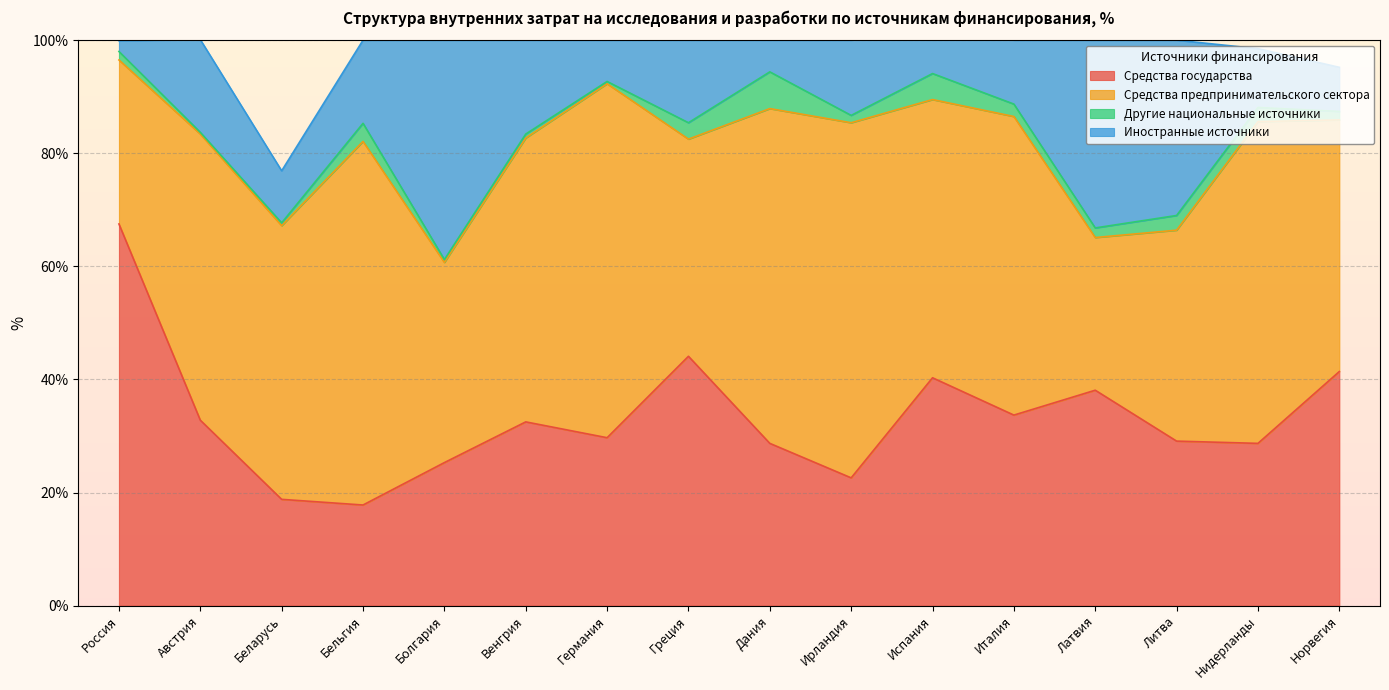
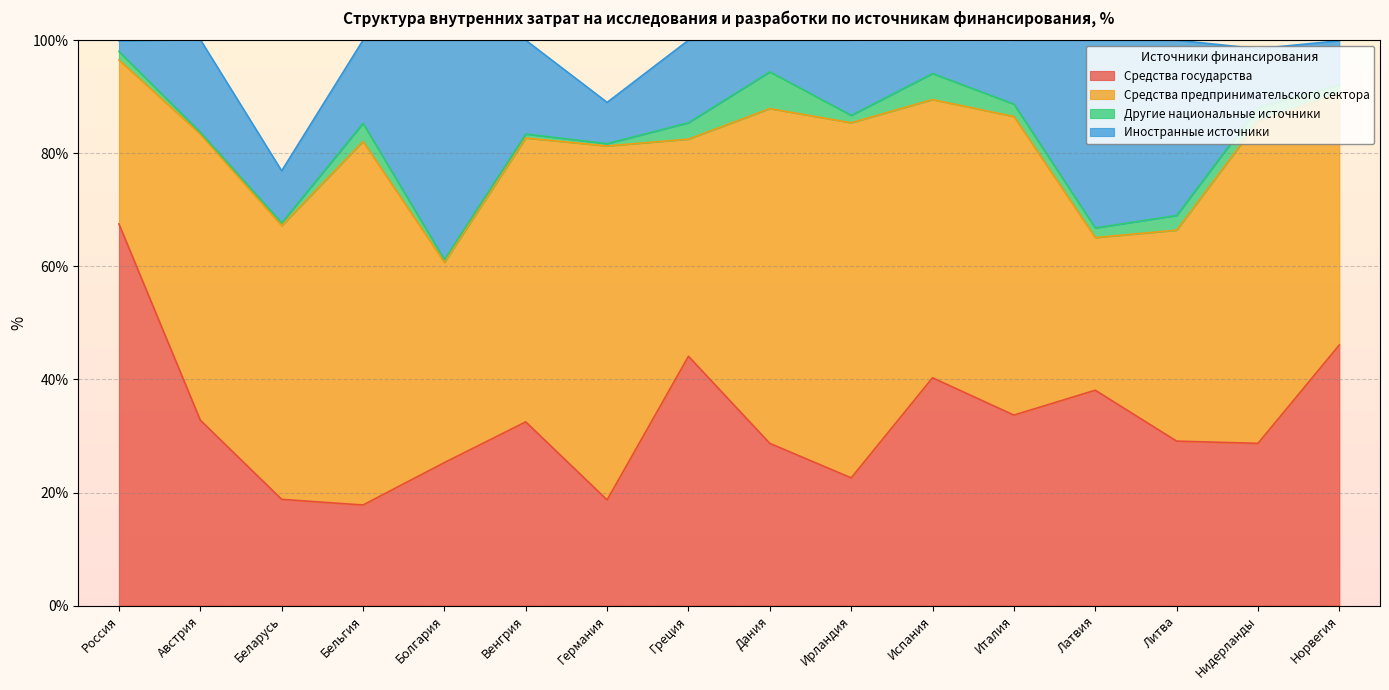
  {
    "Средства государства": {
      "Россия": "68%",
      "Австрия": "33%",
      "Беларусь": "19%",
      "Бельгия": "18%",
      "Болгария": "25%",
      "Венгрия": "33%",
-     "Германия": "30%",
+     "Германия": "19%",
      "Греция": "44%",
      "Дания": "29%",
      "Ирландия": "23%",
      "Испания": "40%",
      "Италия": "34%",
      "Латвия": "38%",
      "Литва": "29%",
      "Нидерланды": "29%",
-     "Норвегия": "41%"
+     "Норвегия": "46%"
    },
    "Средства предпринимательского сектора": {
      "Россия": "29%",
      "Беларусь": "48%",
      "Бельгия": "64%",
      "Болгария": "35%",
      "Венгрия": "50%",
      "Греция": "38%",
      "Дания": "59%",
      "Ирландия": "63%",
      "Испания": "49%",
      "Италия": "53%",
      "Латвия": "27%",
      "Литва": "37%"
    },
    "Другие национальные источники": {
      "Россия": "2%",
      "Беларусь": "1%",
      "Бельгия": "3%",
      "Болгария": "1%",
      "Венгрия": "1%",
      "Греция": "3%",
      "Дания": "7%",
      "Ирландия": "1%",
      "Испания": "5%",
      "Италия": "2%",
      "Латвия": "2%",
      "Литва": "3%"
    },
    "Иностранные источники": {
      "Россия": "2%",
      "Австрия": "16%",
      "Беларусь": "9%",
      "Бельгия": "15%",
      "Болгария": "39%",
      "Венгрия": "17%",
      "Германия": "7%",
      "Греция": "15%",
      "Дания": "6%",
      "Ирландия": "13%",
      "Италия": "11%",
      "Латвия": "33%",
      "Литва": "31%"
    }
  }
